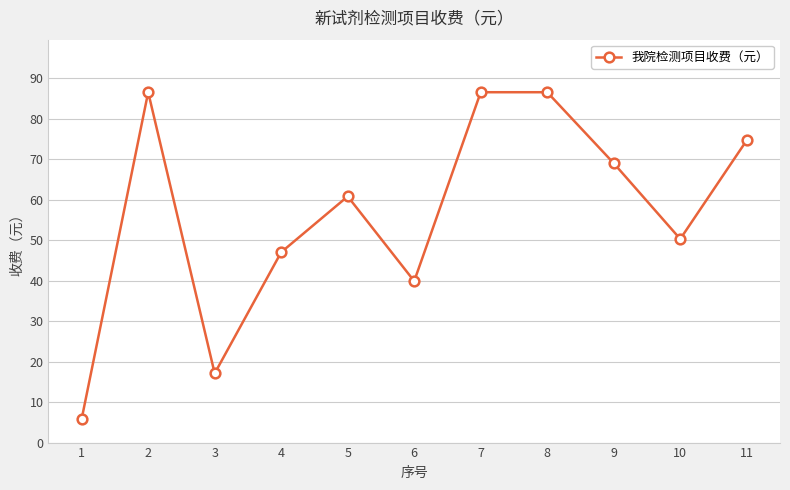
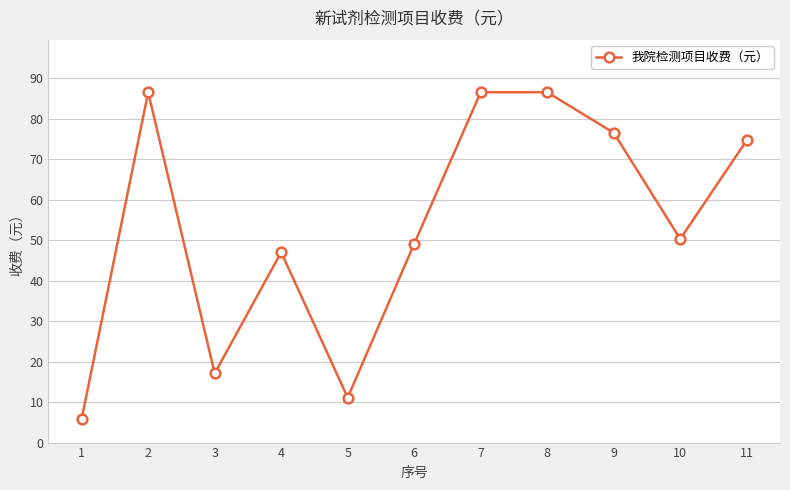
  {
    "1": 6,
    "2": 87,
    "3": 17,
    "4": 47,
-   "5": 61,
-   "6": 40,
+   "5": 11,
+   "6": 49,
    "7": 87,
    "8": 87,
-   "9": 69,
+   "9": 77,
    "10": 50,
    "11": 75
  }
